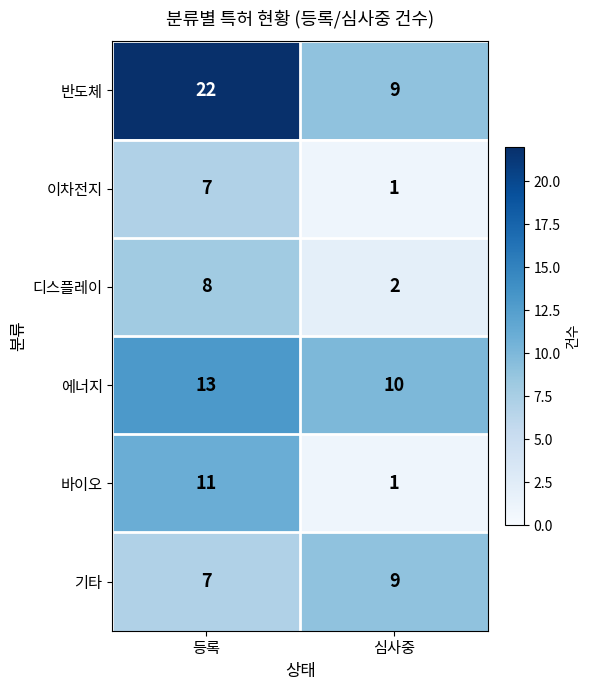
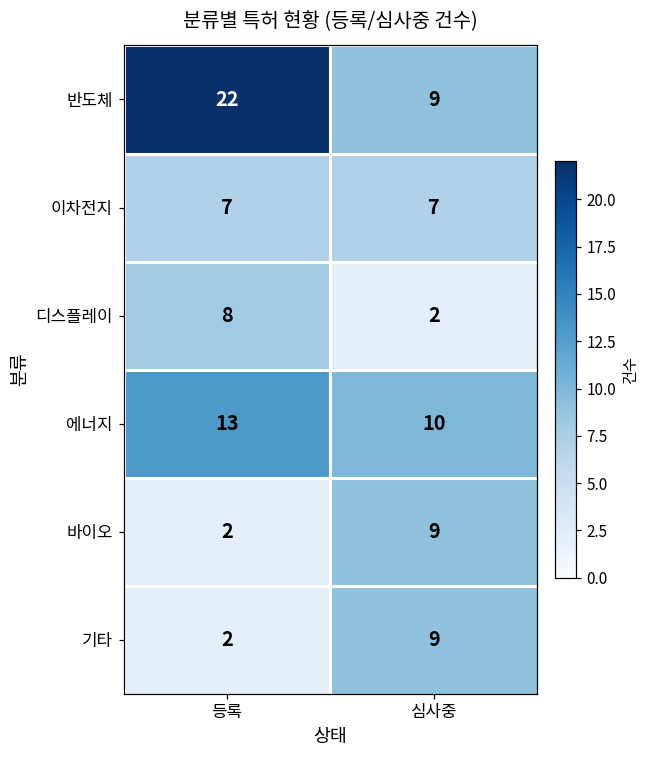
  {
    "반도체": {
      "등록": 22,
      "심사중": 9
    },
    "이차전지": {
      "등록": 7,
-     "심사중": 1
+     "심사중": 7
    },
    "디스플레이": {
      "등록": 8,
      "심사중": 2
    },
    "에너지": {
      "등록": 13,
      "심사중": 10
    },
    "바이오": {
-     "등록": 11,
-     "심사중": 1
+     "등록": 2,
+     "심사중": 9
    },
    "기타": {
-     "등록": 7,
+     "등록": 2,
      "심사중": 9
    }
  }
